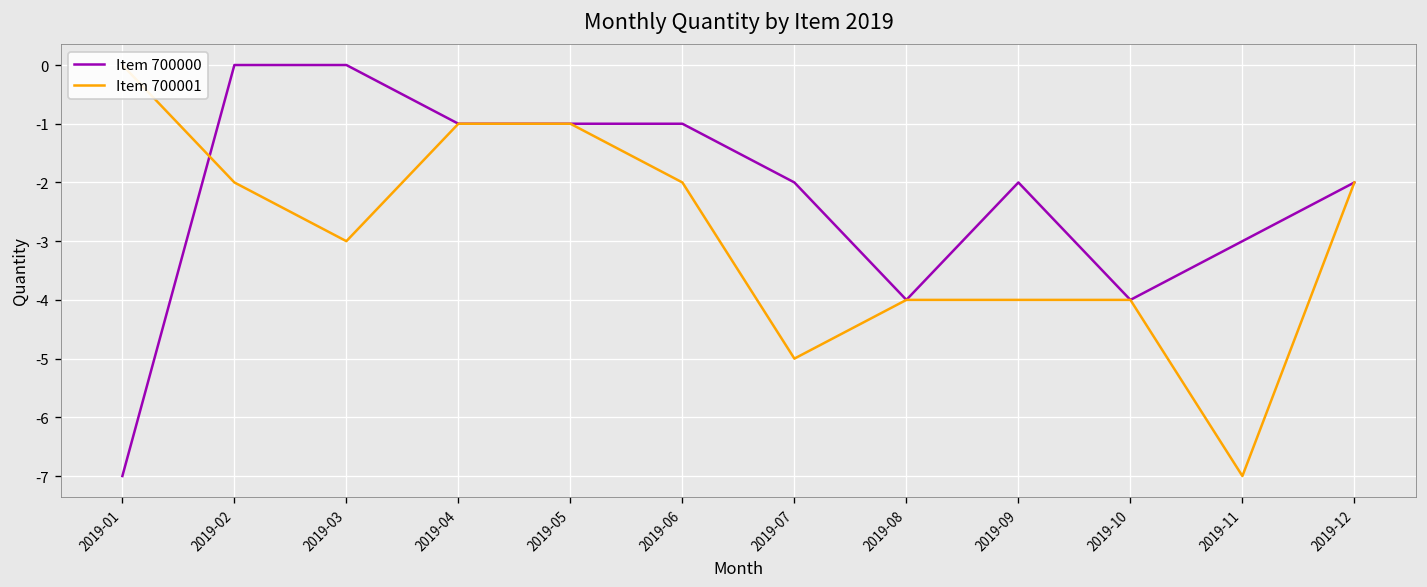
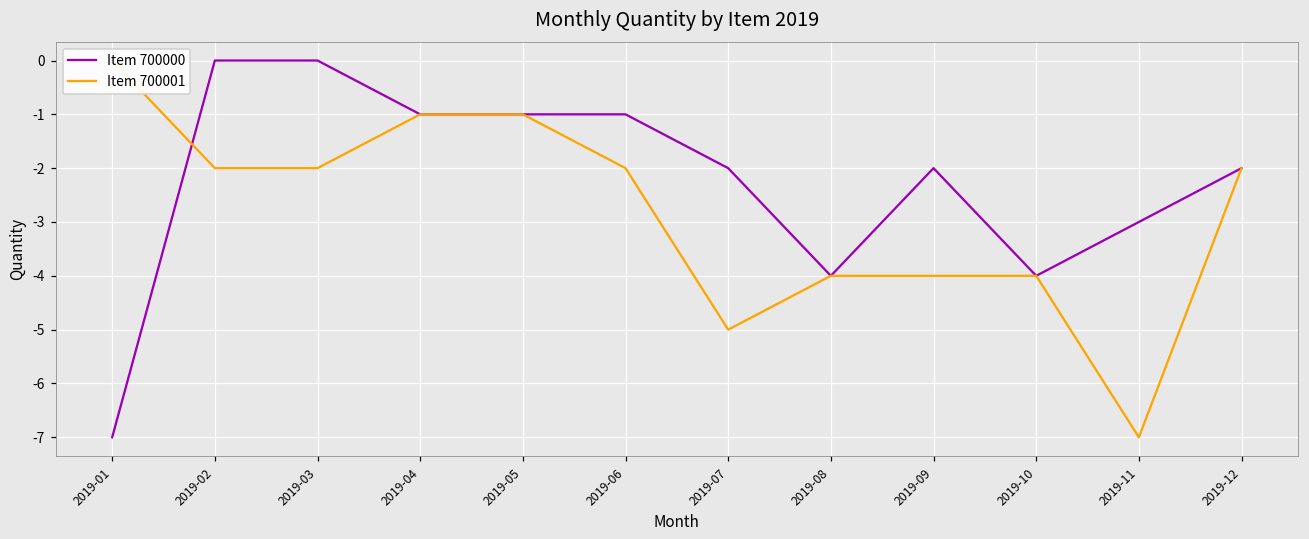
  {
    "Item 700000": {
      "2019-01": -7,
      "2019-02": 0,
      "2019-03": 0,
      "2019-06": -1,
      "2019-07": -2,
      "2019-09": -2,
      "2019-11": -3
    },
    "Item 700001": {
      "2019-02": -2,
-     "2019-03": -3,
+     "2019-03": -2,
      "2019-06": -2,
      "2019-07": -5,
      "2019-09": -4,
      "2019-11": -7
    }
  }
